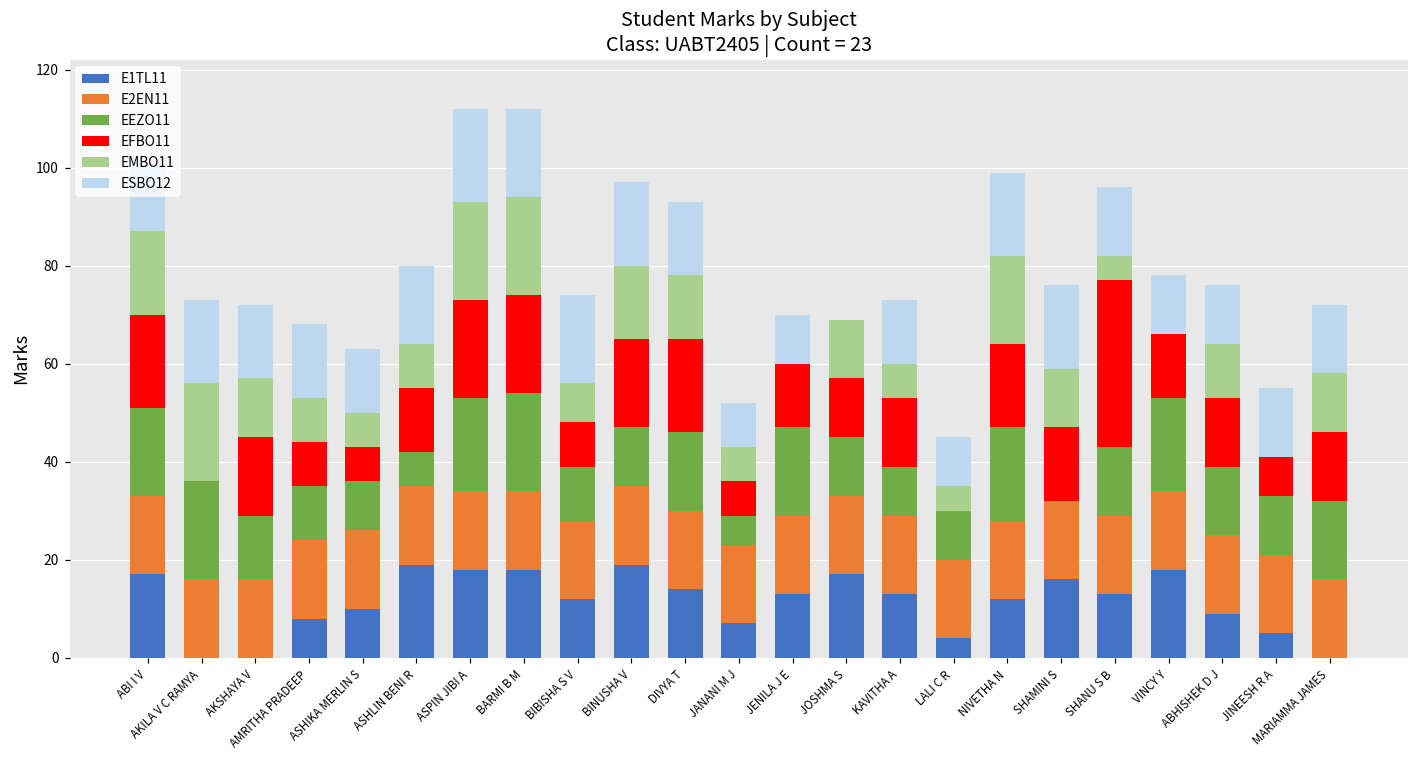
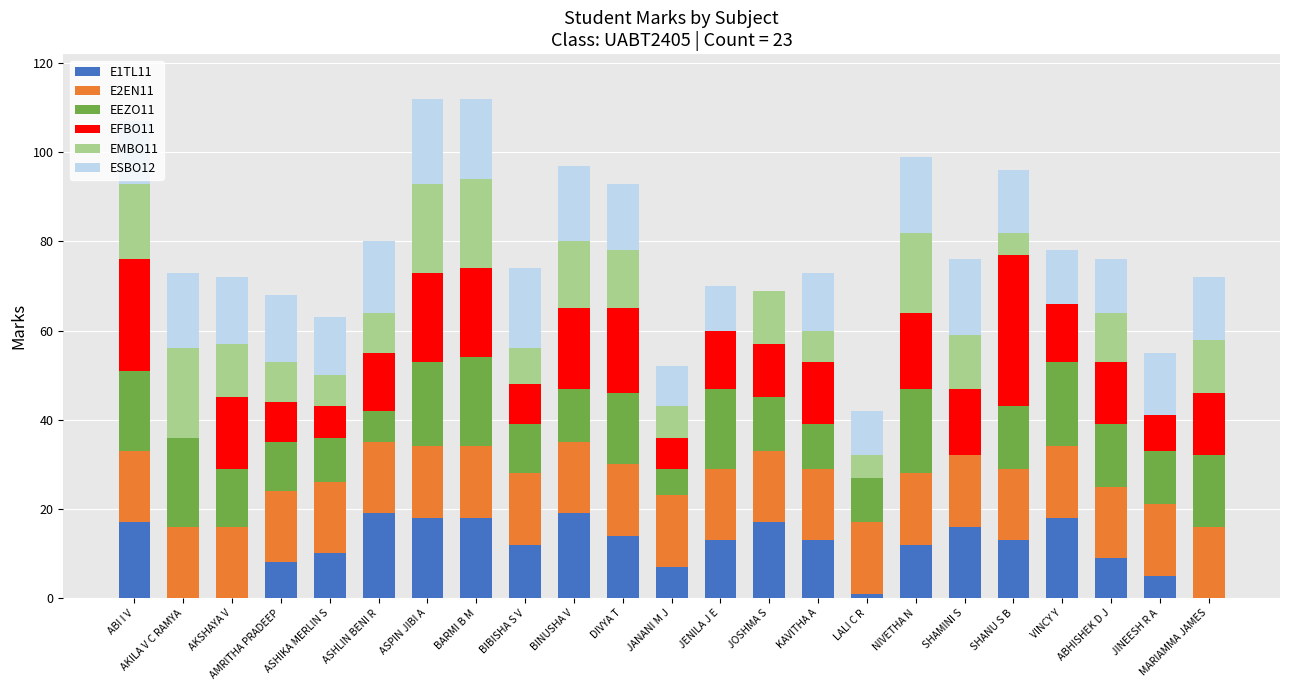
  {
    "E1TL11": {
      "ABI I V": 17,
      "AKILA V C RAMYA": 0,
      "AKSHAYA V": 0,
      "AMRITHA PRADEEP": 8,
      "ASHIKA MERLIN S": 10,
      "ASHLIN BENI R": 19,
      "ASPIN JIBI A": 18,
      "BARMI B M": 18,
      "BIBISHA S V": 12,
      "BINUSHA V": 19,
      "DIVYA T": 14,
      "JANANI M J": 7,
      "JENILA J E": 13,
      "JOSHMA S": 17,
      "KAVITHA A": 13,
-     "LALI C R": 4,
+     "LALI C R": 1,
      "NIVETHA N": 12,
      "SHAMINI S": 16,
      "SHANU S B": 13,
      "VINCY Y": 18,
      "ABHISHEK D J": 9,
      "JINEESH R A": 5,
      "MARIAMMA JAMES": 0
    },
    "E2EN11": {
      "ABI I V": 16,
      "AKILA V C RAMYA": 16,
      "AKSHAYA V": 16,
      "AMRITHA PRADEEP": 16,
      "ASHIKA MERLIN S": 16,
      "ASHLIN BENI R": 16,
      "ASPIN JIBI A": 16,
      "BARMI B M": 16,
      "BIBISHA S V": 16,
      "BINUSHA V": 16,
      "DIVYA T": 16,
      "JANANI M J": 16,
      "JENILA J E": 16,
      "JOSHMA S": 16,
      "KAVITHA A": 16,
      "LALI C R": 16,
      "NIVETHA N": 16,
      "SHAMINI S": 16,
      "SHANU S B": 16,
      "VINCY Y": 16,
      "ABHISHEK D J": 16,
      "JINEESH R A": 16,
      "MARIAMMA JAMES": 16
    },
    "EEZO11": {
      "ABI I V": 18,
      "AKILA V C RAMYA": 20,
      "AKSHAYA V": 13,
      "AMRITHA PRADEEP": 11,
      "ASHIKA MERLIN S": 10,
      "ASHLIN BENI R": 7,
      "ASPIN JIBI A": 19,
      "BARMI B M": 20,
      "BIBISHA S V": 11,
      "BINUSHA V": 12,
      "DIVYA T": 16,
      "JANANI M J": 6,
      "JENILA J E": 18,
      "JOSHMA S": 12,
      "KAVITHA A": 10,
      "LALI C R": 10,
      "NIVETHA N": 19,
      "SHAMINI S": 0,
      "SHANU S B": 14,
      "VINCY Y": 19,
      "ABHISHEK D J": 14,
      "JINEESH R A": 12,
      "MARIAMMA JAMES": 16
    },
    "EFBO11": {
-     "ABI I V": 19,
+     "ABI I V": 25,
      "AKILA V C RAMYA": 0,
      "AKSHAYA V": 16,
      "AMRITHA PRADEEP": 9,
      "ASHIKA MERLIN S": 7,
      "ASHLIN BENI R": 13,
      "ASPIN JIBI A": 20,
      "BARMI B M": 20,
      "BIBISHA S V": 9,
      "BINUSHA V": 18,
      "DIVYA T": 19,
      "JANANI M J": 7,
      "JENILA J E": 13,
      "JOSHMA S": 12,
      "KAVITHA A": 14,
      "LALI C R": 0,
      "NIVETHA N": 17,
      "SHAMINI S": 15,
      "SHANU S B": 34,
      "VINCY Y": 13,
      "ABHISHEK D J": 14,
      "JINEESH R A": 8,
      "MARIAMMA JAMES": 14
    },
    "EMBO11": {
      "ABI I V": 17,
      "AKILA V C RAMYA": 20,
      "AKSHAYA V": 12,
      "AMRITHA PRADEEP": 9,
      "ASHIKA MERLIN S": 7,
      "ASHLIN BENI R": 9,
      "ASPIN JIBI A": 20,
      "BARMI B M": 20,
      "BIBISHA S V": 8,
      "BINUSHA V": 15,
      "DIVYA T": 13,
      "JANANI M J": 7,
      "JENILA J E": 0,
      "JOSHMA S": 12,
      "KAVITHA A": 7,
      "LALI C R": 5,
      "NIVETHA N": 18,
      "SHAMINI S": 12,
      "SHANU S B": 5,
      "VINCY Y": 0,
      "ABHISHEK D J": 11,
      "JINEESH R A": 0,
      "MARIAMMA JAMES": 12
    },
    "ESBO12": {
      "AKILA V C RAMYA": 17,
      "AKSHAYA V": 15,
      "AMRITHA PRADEEP": 15,
      "ASHIKA MERLIN S": 13,
      "ASHLIN BENI R": 16,
      "ASPIN JIBI A": 19,
      "BARMI B M": 18,
      "BIBISHA S V": 18,
      "BINUSHA V": 17,
      "DIVYA T": 15,
      "JANANI M J": 9,
      "JENILA J E": 10,
      "JOSHMA S": 0,
      "KAVITHA A": 13,
      "LALI C R": 10,
      "NIVETHA N": 17,
      "SHAMINI S": 17,
      "SHANU S B": 14,
      "VINCY Y": 12,
      "ABHISHEK D J": 12,
      "JINEESH R A": 14,
      "MARIAMMA JAMES": 14
    }
  }
